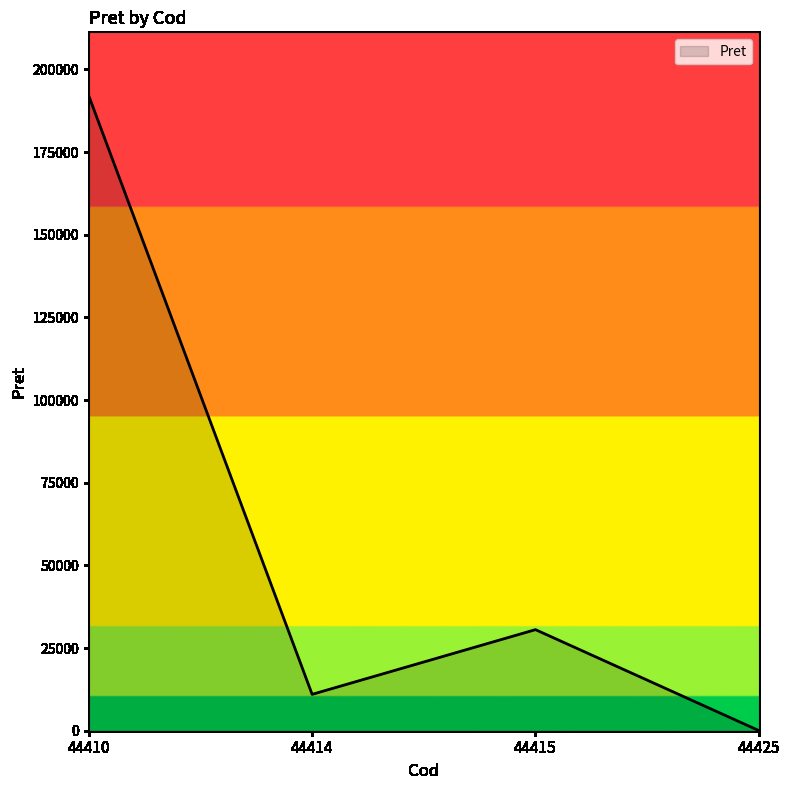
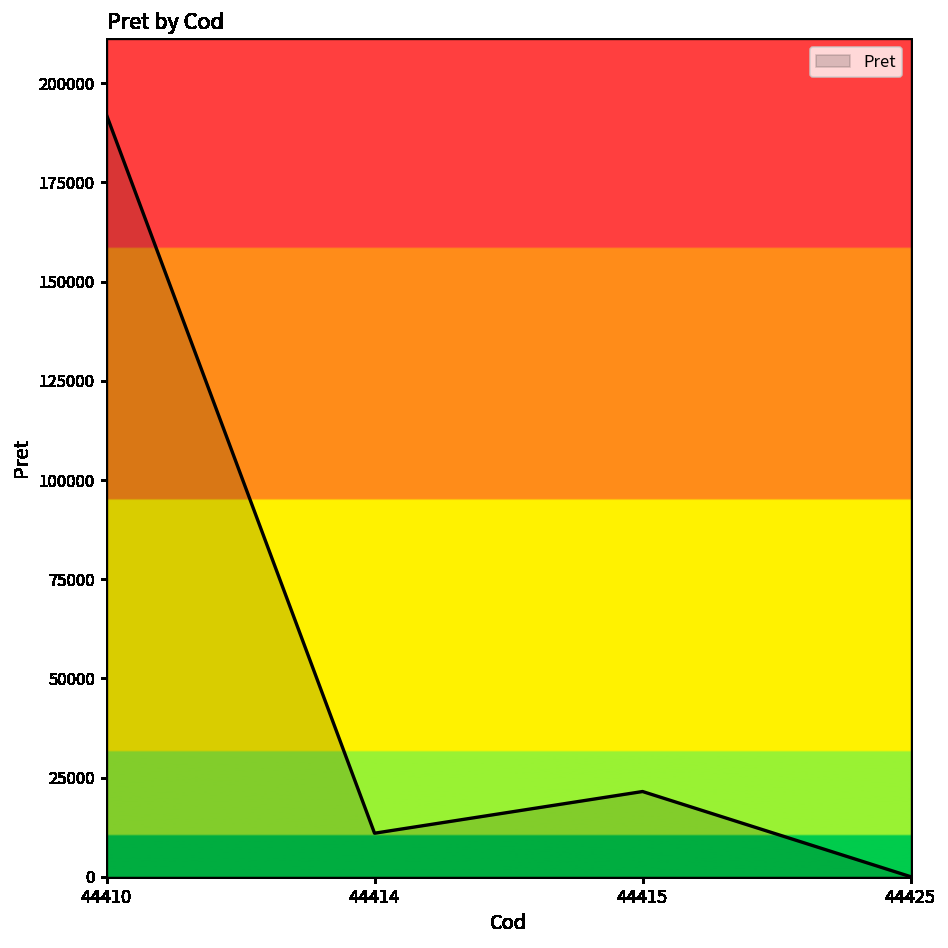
  {
    "44410": 192000,
    "44414": 11000,
-   "44415": 31000,
+   "44415": 22000,
    "44425": 0
  }
